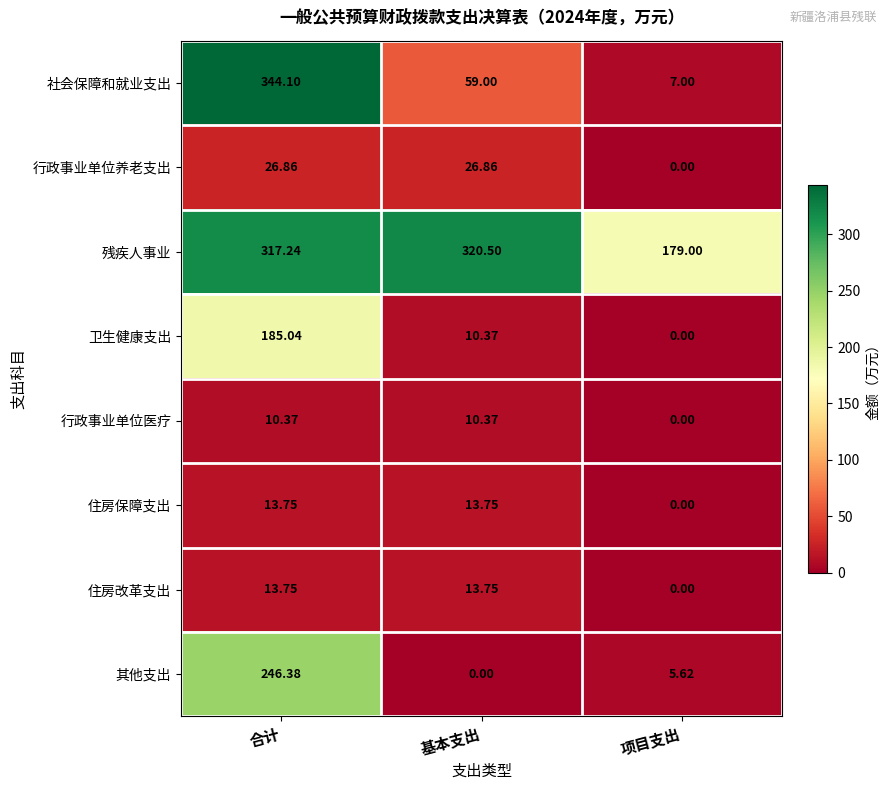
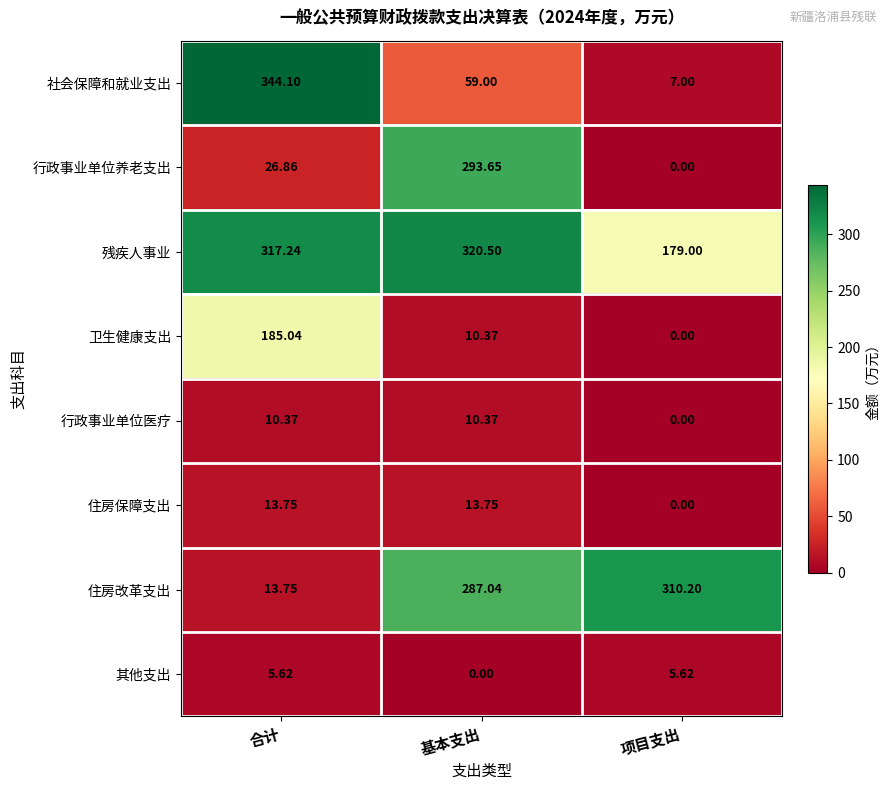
  {
    "社会保障和就业支出": {
      "合计": 344.10,
      "基本支出": 59.00,
      "项目支出": 7.00
    },
    "行政事业单位养老支出": {
      "合计": 26.86,
-     "基本支出": 26.86,
+     "基本支出": 293.65,
      "项目支出": 0.00
    },
    "残疾人事业": {
      "合计": 317.24,
      "基本支出": 320.50,
      "项目支出": 179.00
    },
    "卫生健康支出": {
      "合计": 185.04,
      "基本支出": 10.37,
      "项目支出": 0.00
    },
    "行政事业单位医疗": {
      "合计": 10.37,
      "基本支出": 10.37,
      "项目支出": 0.00
    },
    "住房保障支出": {
      "合计": 13.75,
      "基本支出": 13.75,
      "项目支出": 0.00
    },
    "住房改革支出": {
      "合计": 13.75,
-     "基本支出": 13.75,
-     "项目支出": 0.00
+     "基本支出": 287.04,
+     "项目支出": 310.20
    },
    "其他支出": {
-     "合计": 246.38,
+     "合计": 5.62,
      "基本支出": 0.00,
      "项目支出": 5.62
    }
  }
